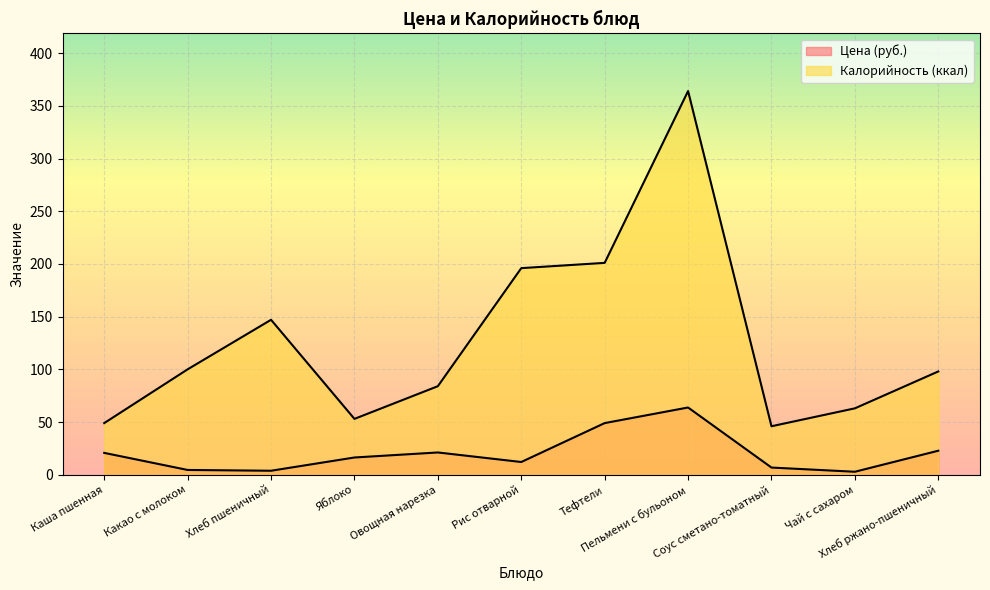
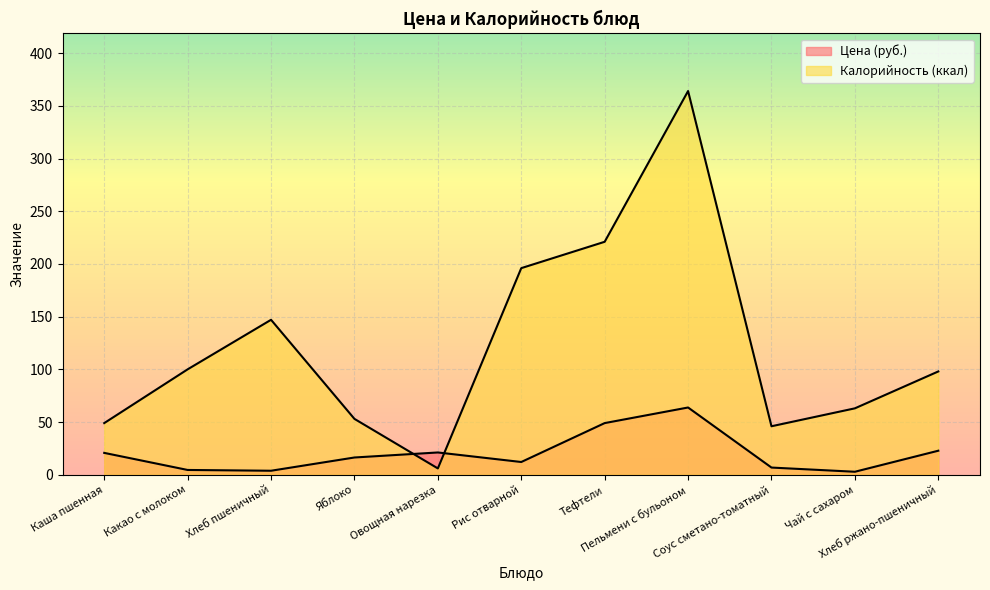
  {
    "Цена (руб.)": {
      "Каша пшенная": 21,
      "Какао с молоком": 5,
      "Хлеб пшеничный": 4,
      "Яблоко": 16,
      "Овощная нарезка": 21,
      "Рис отварной": 12,
      "Тефтели": 49,
      "Пельмени с бульоном": 64,
      "Соус сметано-томатный": 7,
      "Чай с сахаром": 3,
      "Хлеб ржано-пшеничный": 23
    },
    "Калорийность (ккал)": {
      "Каша пшенная": 49,
      "Какао с молоком": 100,
      "Хлеб пшеничный": 147,
      "Яблоко": 53,
-     "Овощная нарезка": 84,
+     "Овощная нарезка": 6,
      "Рис отварной": 196,
-     "Тефтели": 201,
+     "Тефтели": 221,
      "Пельмени с бульоном": 364,
      "Соус сметано-томатный": 46,
      "Чай с сахаром": 63,
      "Хлеб ржано-пшеничный": 98
    }
  }
